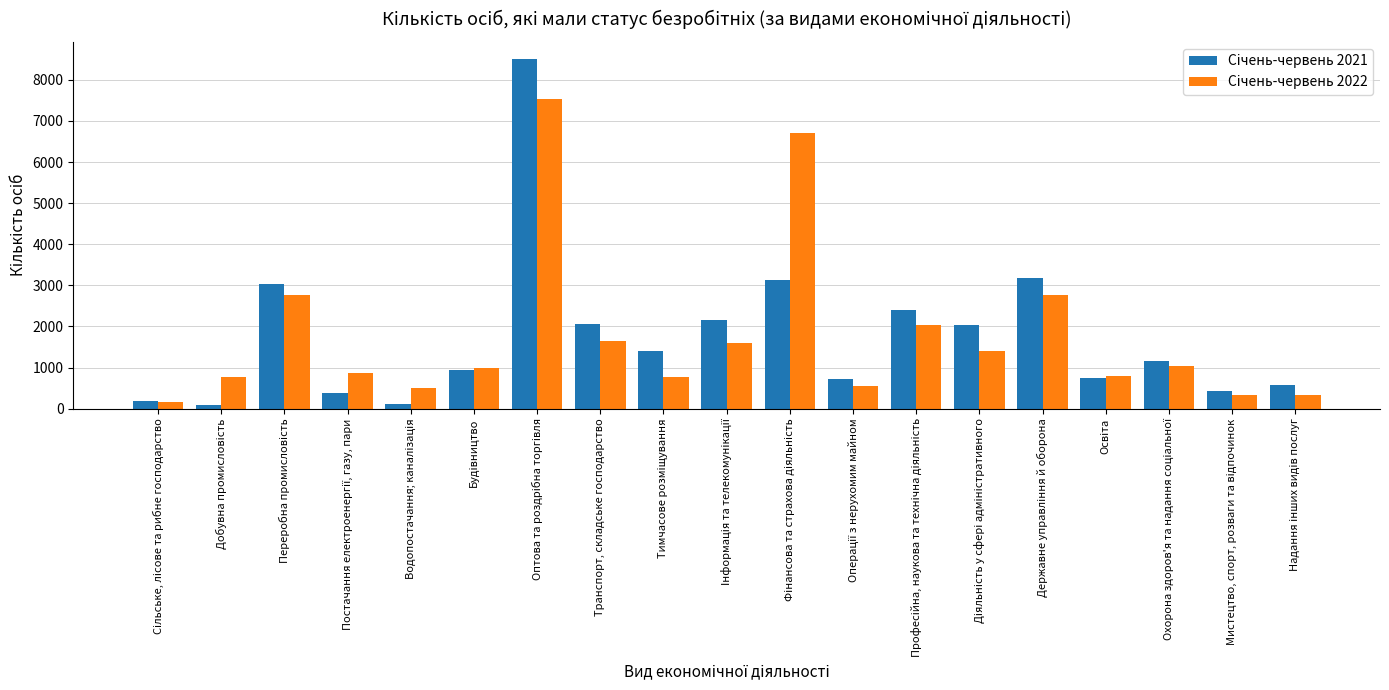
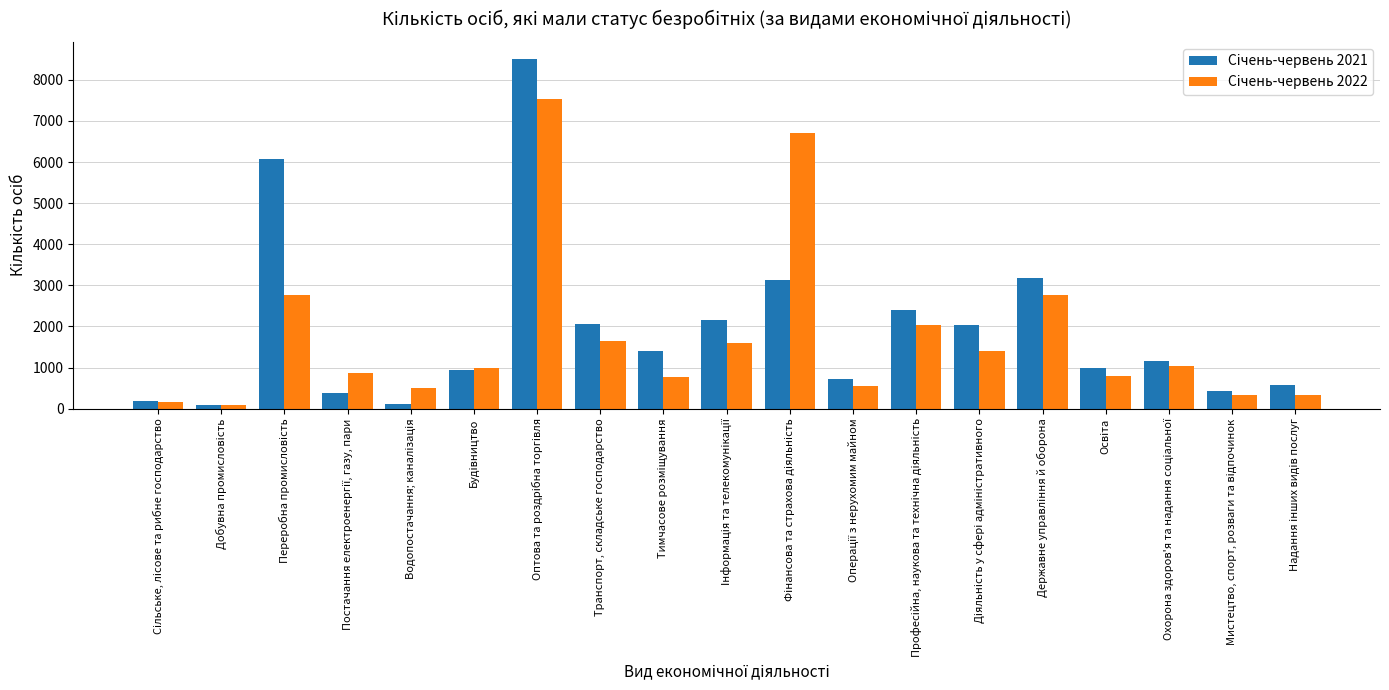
  {
    "Січень-червень 2021": {
      "Сільське, лісове та рибне господарство": 200,
      "Добувна промисловість": 100,
-     "Переробна промисловість": 3000,
+     "Переробна промисловість": 6100,
      "Постачання електроенергії, газу, пари": 400,
      "Водопостачання; каналізація": 100,
      "Будівництво": 900,
      "Оптова та роздрібна торгівля": 8500,
      "Транспорт, складське господарство": 2100,
      "Тимчасове розміщування": 1400,
      "Інформація та телекомунікації": 2200,
      "Фінансова та страхова діяльність": 3100,
      "Операції з нерухомим майном": 700,
      "Професійна, наукова та технічна діяльність": 2400,
      "Діяльність у сфері адміністративного": 2000,
      "Державне управління й оборона": 3200,
-     "Освіта": 700,
+     "Освіта": 1000,
      "Охорона здоров'я та надання соціальної": 1200,
      "Мистецтво, спорт, розваги та відпочинок": 400,
      "Надання інших видів послуг": 600
    },
    "Січень-червень 2022": {
      "Сільське, лісове та рибне господарство": 200,
-     "Добувна промисловість": 800,
+     "Добувна промисловість": 100,
      "Переробна промисловість": 2800,
      "Постачання електроенергії, газу, пари": 900,
      "Водопостачання; каналізація": 500,
      "Будівництво": 1000,
      "Оптова та роздрібна торгівля": 7500,
      "Транспорт, складське господарство": 1600,
      "Тимчасове розміщування": 800,
      "Інформація та телекомунікації": 1600,
      "Фінансова та страхова діяльність": 6700,
      "Операції з нерухомим майном": 600,
      "Професійна, наукова та технічна діяльність": 2000,
      "Діяльність у сфері адміністративного": 1400,
      "Державне управління й оборона": 2800,
      "Освіта": 800,
      "Охорона здоров'я та надання соціальної": 1000,
      "Мистецтво, спорт, розваги та відпочинок": 300,
      "Надання інших видів послуг": 300
    }
  }
